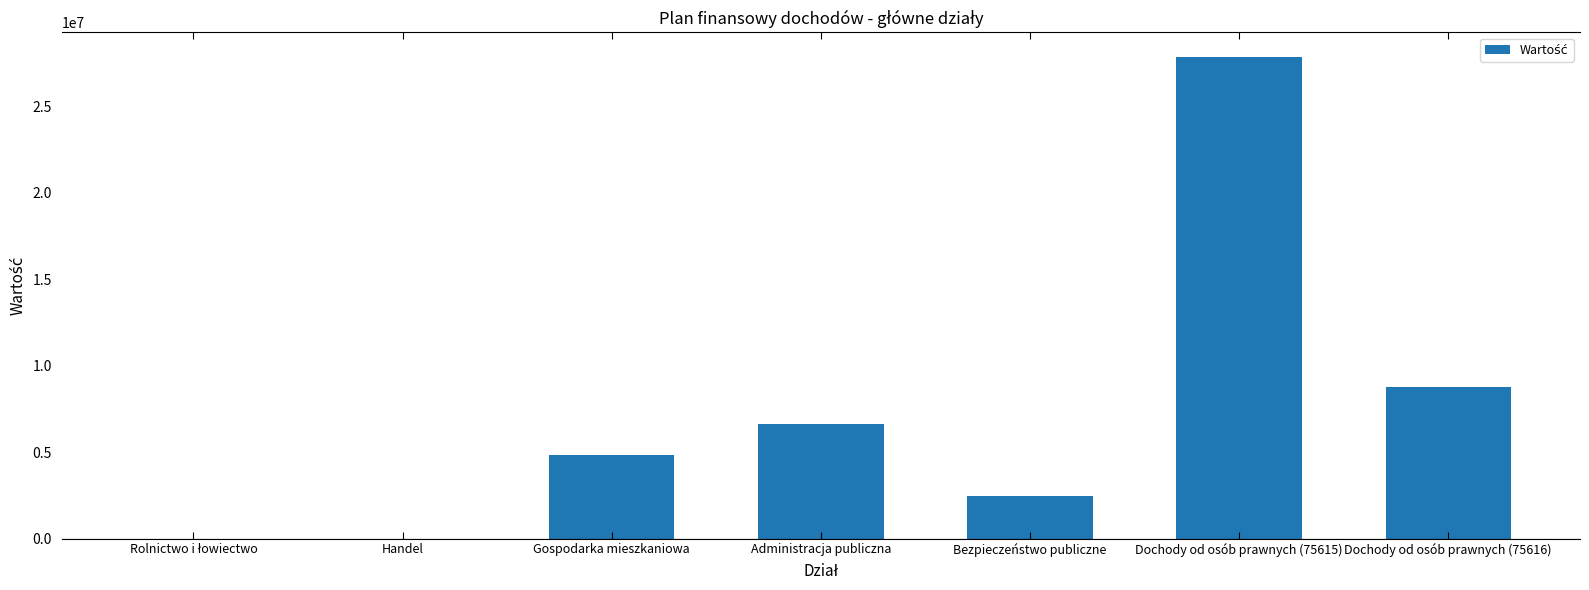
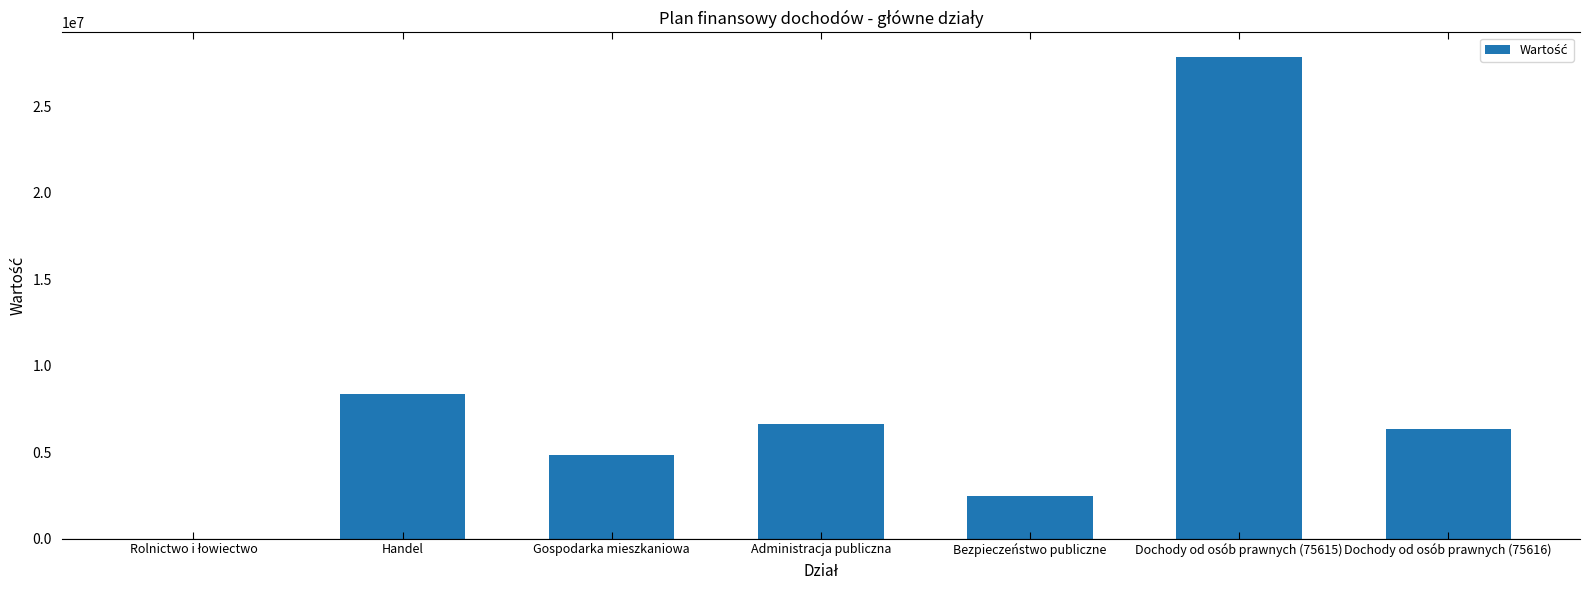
  {
-   "Handel": 0,
+   "Handel": 8400000,
    "Gospodarka mieszkaniowa": 4800000,
    "Administracja publiczna": 6600000,
    "Bezpieczeństwo publiczne": 2400000,
    "Dochody od osób prawnych (75615)": 27900000,
-   "Dochody od osób prawnych (75616)": 8800000
+   "Dochody od osób prawnych (75616)": 6400000
  }
